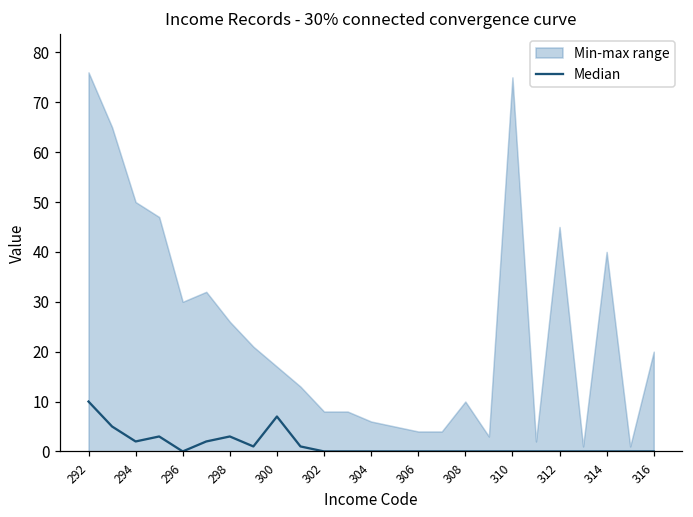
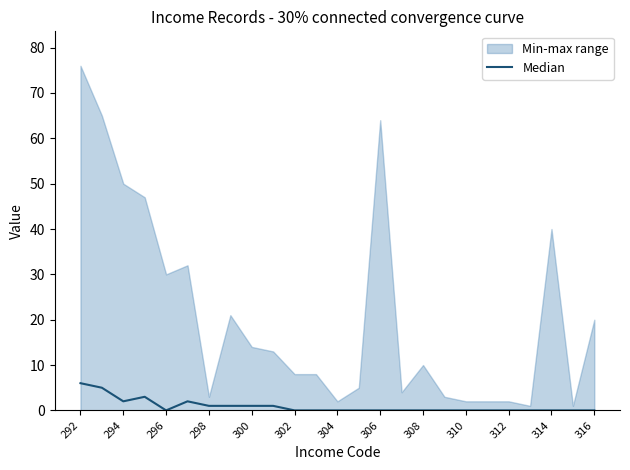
  {
    "Median": {
-     "292": 10,
+     "292": 6,
      "294": 2,
      "296": 0,
-     "298": 3,
-     "300": 7,
+     "298": 1,
+     "300": 1,
      "302": 0,
      "304": 0,
      "306": 0,
      "308": 0,
      "310": 0,
      "312": 0,
      "314": 0,
      "316": 0
    },
    "Min-max range": {
      "292": 76,
      "294": 50,
      "296": 30,
-     "298": 26,
-     "300": 17,
+     "298": 3,
+     "300": 14,
      "302": 8,
-     "304": 6,
-     "306": 4,
+     "304": 2,
+     "306": 64,
      "308": 10,
-     "310": 75,
-     "312": 45,
+     "310": 2,
+     "312": 2,
      "314": 40,
      "316": 20
    }
  }
